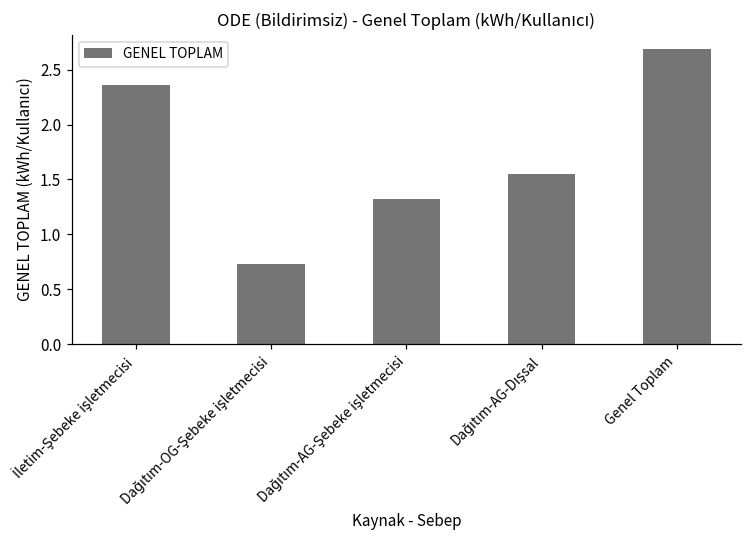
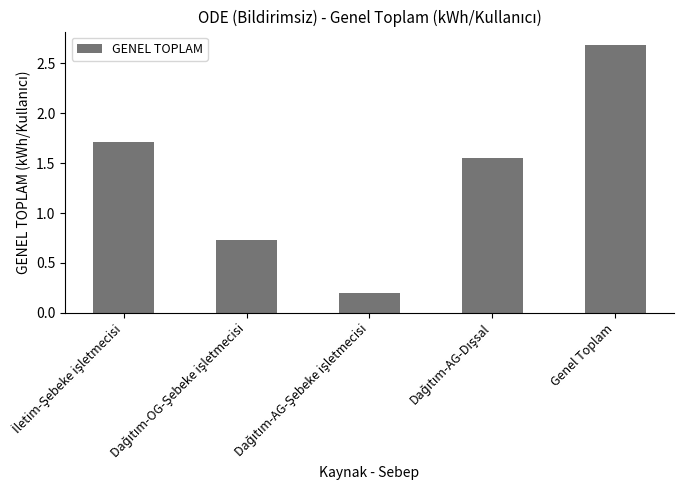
  {
-   "İletim-Şebeke işletmecisi": 2.4,
+   "İletim-Şebeke işletmecisi": 1.7,
    "Dağıtım-OG-Şebeke işletmecisi": 0.7,
-   "Dağıtım-AG-Şebeke işletmecisi": 1.3,
+   "Dağıtım-AG-Şebeke işletmecisi": 0.2,
    "Dağıtım-AG-Dışsal": 1.6,
    "Genel Toplam": 2.7
  }
